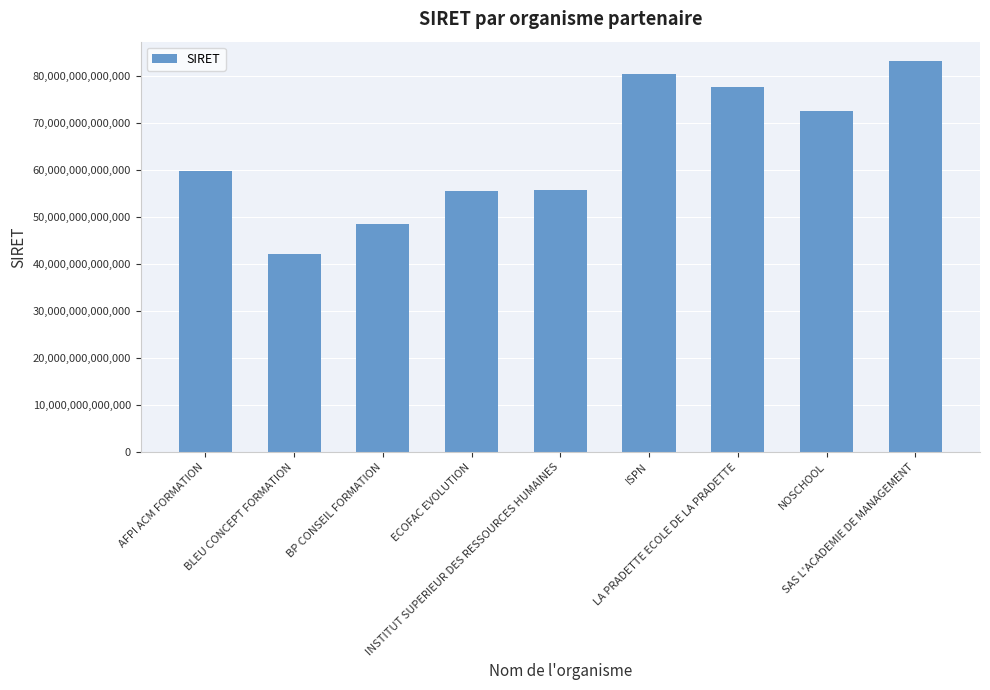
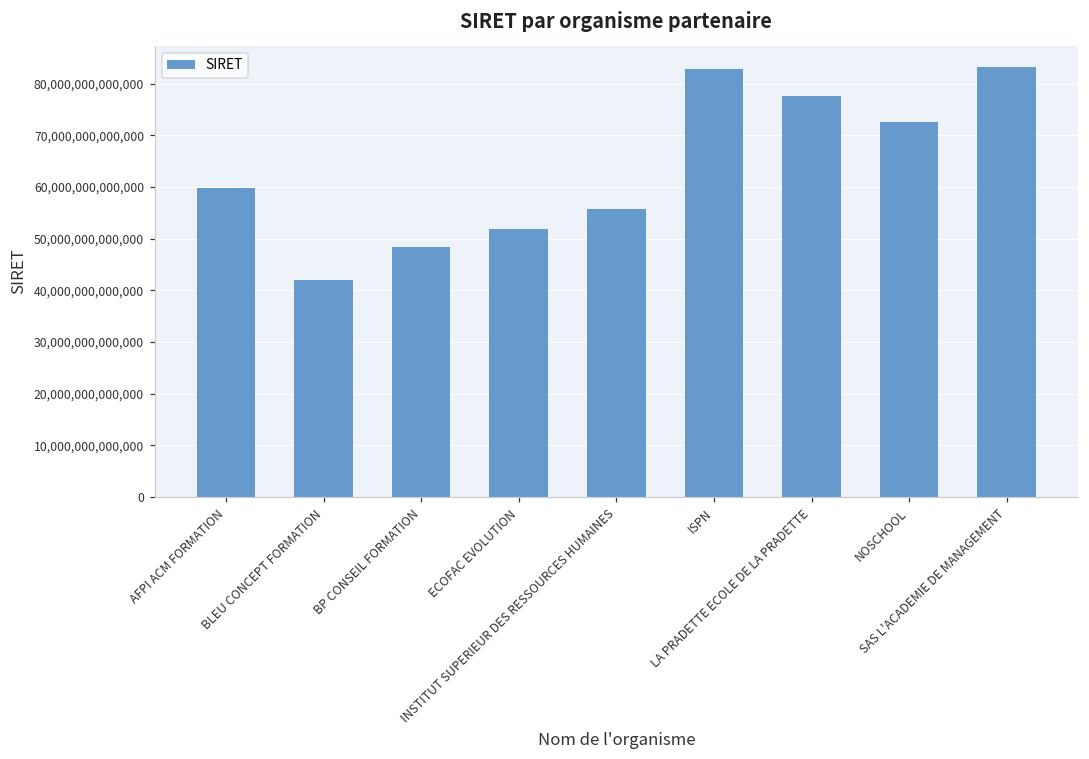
  {
    "AFPI ACM FORMATION": "60,000,000,000,000",
    "BLEU CONCEPT FORMATION": "42,000,000,000,000",
    "BP CONSEIL FORMATION": "48,000,000,000,000",
-   "ECOFAC EVOLUTION": "56,000,000,000,000",
+   "ECOFAC EVOLUTION": "52,000,000,000,000",
    "INSTITUT SUPERIEUR DES RESSOURCES HUMAINES": "56,000,000,000,000",
-   "ISPN": "80,000,000,000,000",
+   "ISPN": "83,000,000,000,000",
    "LA PRADETTE ECOLE DE LA PRADETTE": "78,000,000,000,000",
    "NOSCHOOL": "73,000,000,000,000",
    "SAS L'ACADEMIE DE MANAGEMENT": "83,000,000,000,000"
  }
